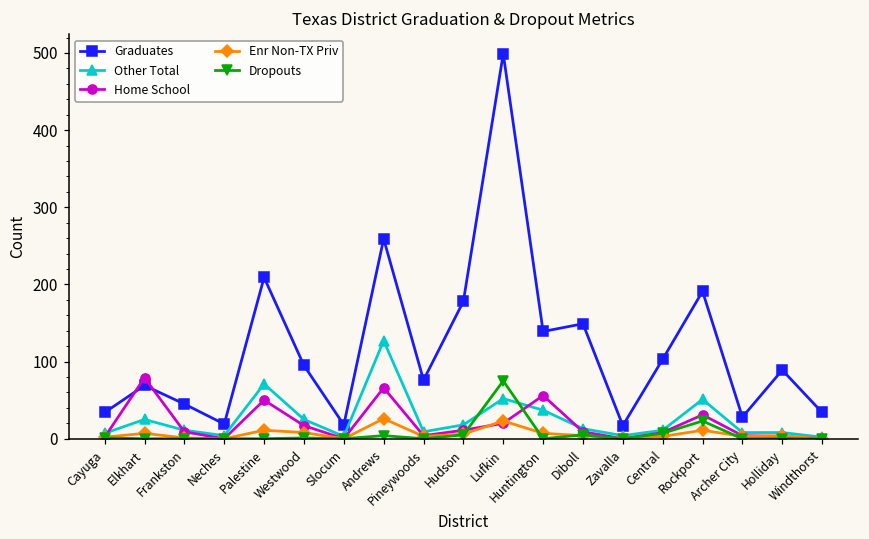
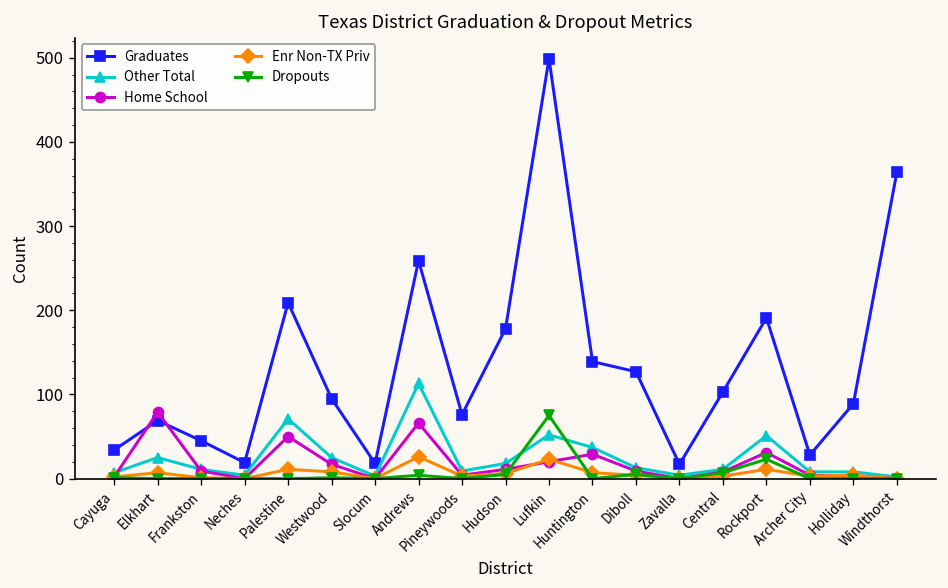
  {
    "Graduates": {
      "Cayuga": 30,
      "Elkhart": 70,
      "Frankston": 50,
      "Neches": 20,
      "Palestine": 210,
      "Westwood": 100,
      "Slocum": 20,
      "Andrews": 260,
      "Pineywoods": 80,
      "Hudson": 180,
      "Lufkin": 500,
      "Huntington": 140,
-     "Diboll": 150,
+     "Diboll": 130,
      "Zavalla": 20,
      "Central": 100,
      "Rockport": 190,
      "Archer City": 30,
      "Holliday": 90,
-     "Windthorst": 30
+     "Windthorst": 360
    },
    "Other Total": {
      "Cayuga": 10,
      "Elkhart": 30,
      "Neches": 0,
      "Palestine": 70,
      "Westwood": 30,
-     "Andrews": 130,
+     "Andrews": 110,
      "Pineywoods": 10,
      "Hudson": 20,
      "Lufkin": 50,
      "Huntington": 40,
      "Diboll": 10,
      "Zavalla": 0,
      "Rockport": 50,
      "Archer City": 10,
      "Holliday": 10
    },
    "Home School": {
      "Elkhart": 80,
      "Palestine": 50,
      "Westwood": 20,
      "Andrews": 70,
      "Hudson": 10,
-     "Huntington": 60,
+     "Huntington": 30,
      "Diboll": 10,
      "Rockport": 30
    },
    "Enr Non-TX Priv": {
      "Elkhart": 10,
      "Palestine": 10,
      "Westwood": 10,
      "Andrews": 30,
      "Huntington": 10,
      "Central": 0,
      "Rockport": 10
    },
    "Dropouts": {
      "Elkhart": 0,
      "Palestine": 0,
      "Westwood": 0,
      "Andrews": 0,
      "Lufkin": 80,
      "Huntington": 0,
      "Rockport": 20
    }
  }
